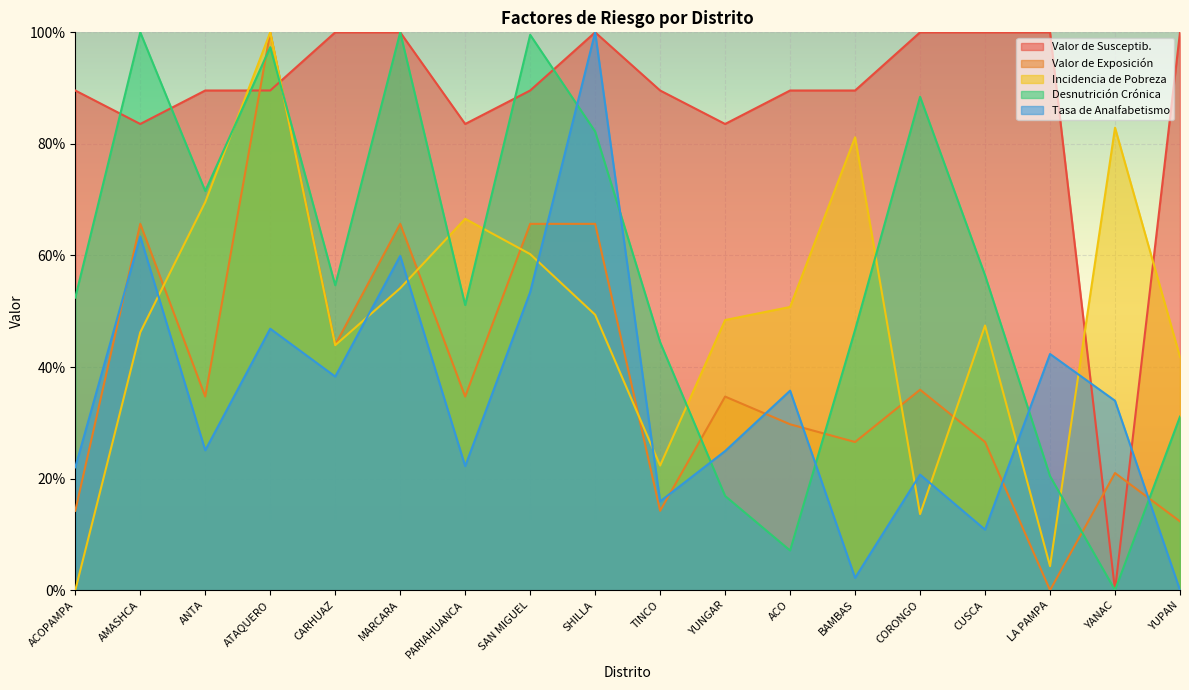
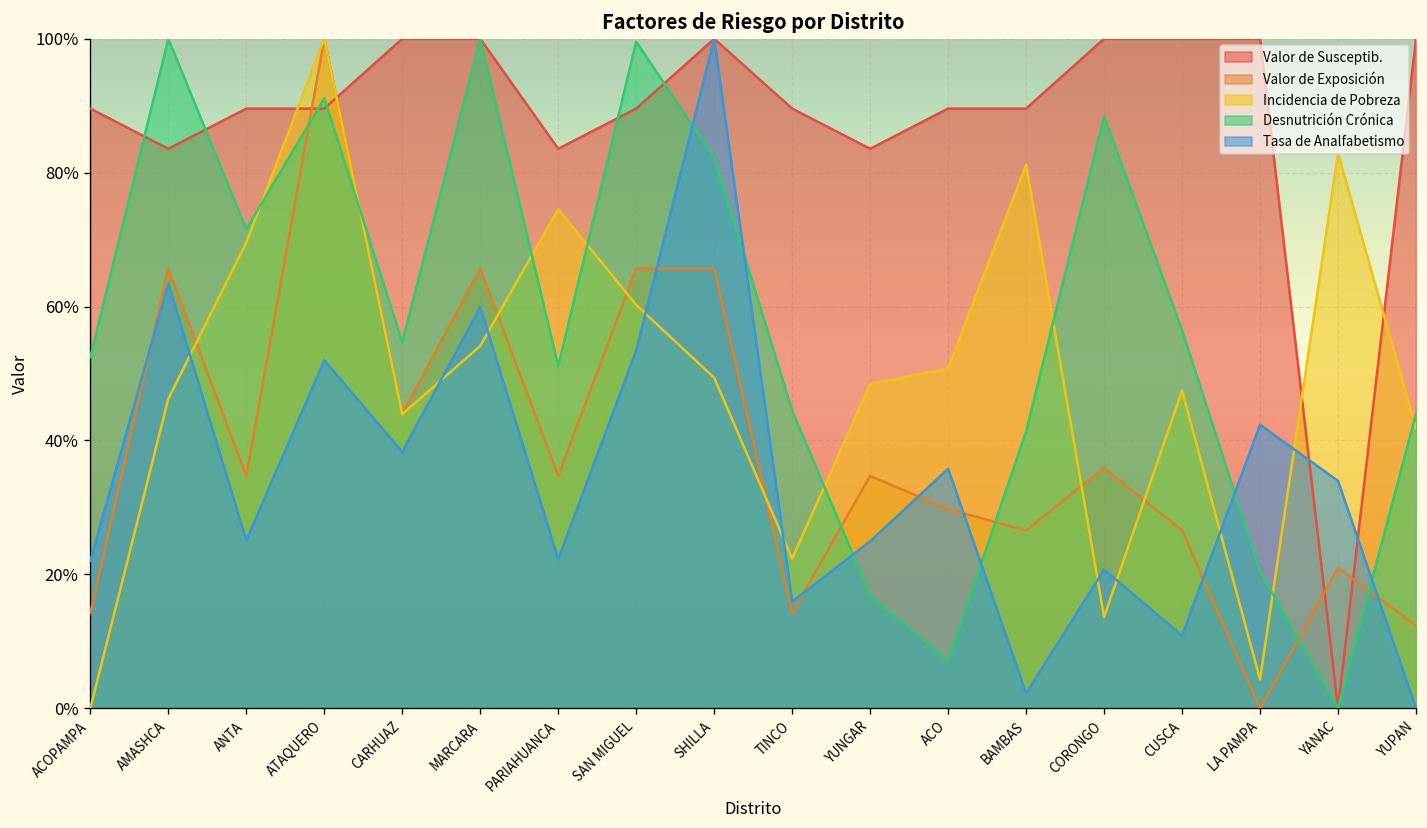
  {
    "Incidencia de Pobreza": {
      "ACOPAMPA": "0%",
      "AMASHCA": "46%",
      "ANTA": "70%",
      "MARCARA": "54%",
-     "PARIAHUANCA": "67%",
+     "PARIAHUANCA": "75%",
      "SAN MIGUEL": "60%",
      "SHILLA": "49%",
      "TINCO": "22%",
      "YUNGAR": "48%",
      "ACO": "51%",
      "BAMBAS": "81%",
      "CORONGO": "14%",
      "CUSCA": "47%",
      "LA PAMPA": "4%",
      "YANAC": "83%",
      "YUPAN": "42%"
    },
    "Desnutrición Crónica": {
      "ACOPAMPA": "52%",
      "AMASHCA": "100%",
      "ANTA": "72%",
-     "ATAQUERO": "97%",
+     "ATAQUERO": "91%",
      "CARHUAZ": "55%",
      "PARIAHUANCA": "51%",
      "SAN MIGUEL": "100%",
      "SHILLA": "82%",
      "TINCO": "44%",
      "YUNGAR": "17%",
      "ACO": "7%",
-     "BAMBAS": "47%",
+     "BAMBAS": "41%",
      "CORONGO": "88%",
      "CUSCA": "56%",
      "LA PAMPA": "20%",
-     "YUPAN": "31%"
+     "YUPAN": "44%"
    },
    "Tasa de Analfabetismo": {
      "ACOPAMPA": "22%",
      "AMASHCA": "63%",
      "ANTA": "25%",
-     "ATAQUERO": "47%",
+     "ATAQUERO": "52%",
      "CARHUAZ": "38%",
      "MARCARA": "60%",
      "PARIAHUANCA": "22%",
      "SAN MIGUEL": "53%",
      "TINCO": "16%",
      "YUNGAR": "25%",
      "ACO": "36%",
      "BAMBAS": "2%",
      "CORONGO": "21%",
      "CUSCA": "11%",
      "LA PAMPA": "42%",
      "YANAC": "34%",
      "YUPAN": "0%"
    }
  }
